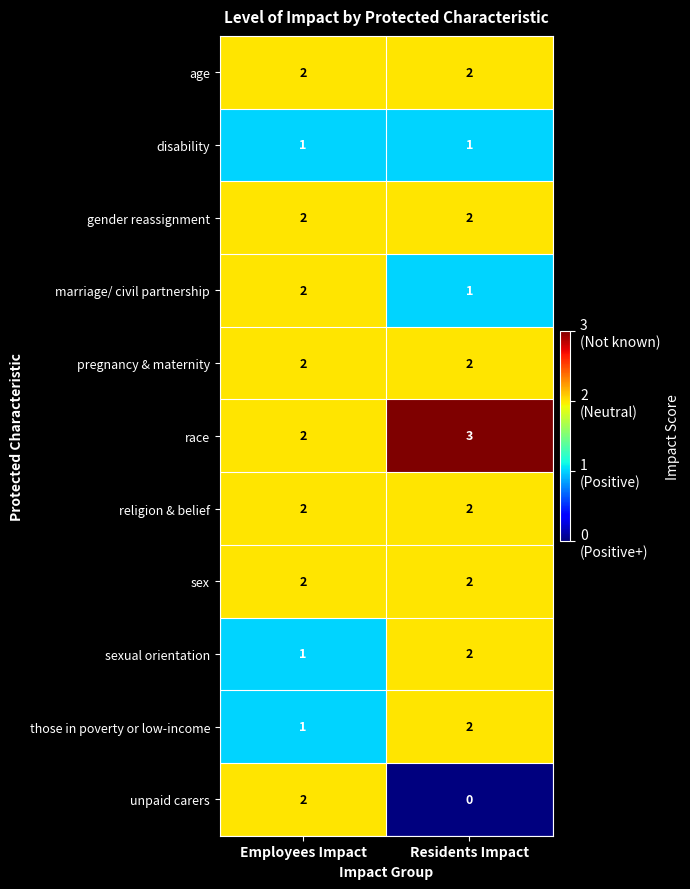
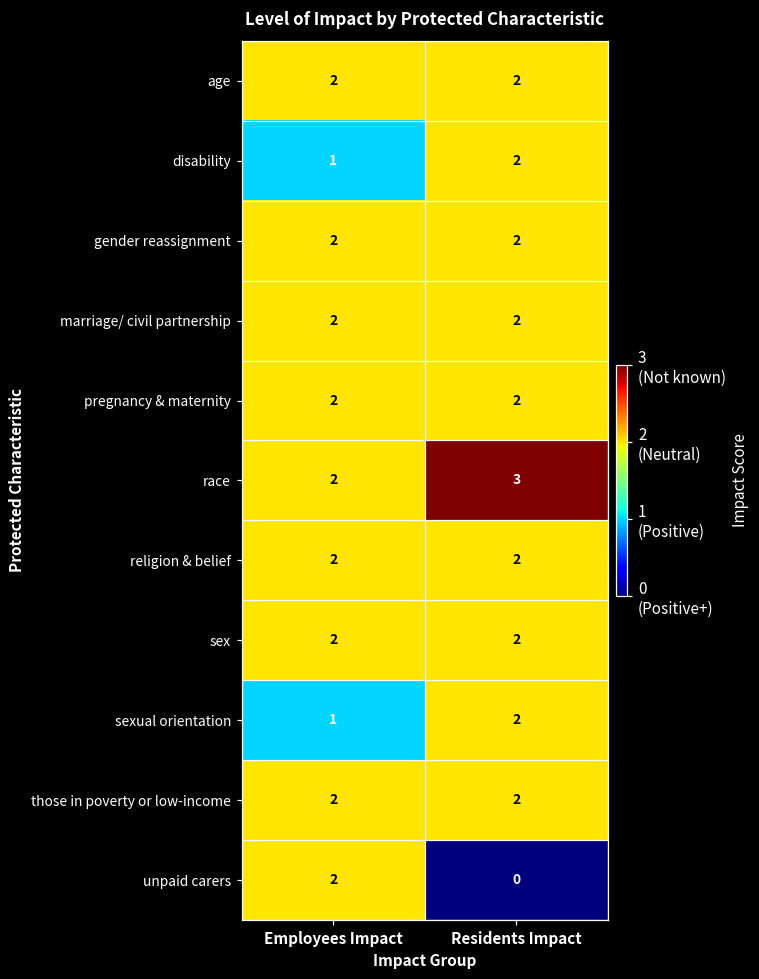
  {
    "age": {
      "Employees Impact": 2,
      "Residents Impact": 2
    },
    "disability": {
      "Employees Impact": 1,
-     "Residents Impact": 1
+     "Residents Impact": 2
    },
    "gender reassignment": {
      "Employees Impact": 2,
      "Residents Impact": 2
    },
    "marriage/ civil partnership": {
      "Employees Impact": 2,
-     "Residents Impact": 1
+     "Residents Impact": 2
    },
    "pregnancy & maternity": {
      "Employees Impact": 2,
      "Residents Impact": 2
    },
    "race": {
      "Employees Impact": 2,
      "Residents Impact": 3
    },
    "religion & belief": {
      "Employees Impact": 2,
      "Residents Impact": 2
    },
    "sex": {
      "Employees Impact": 2,
      "Residents Impact": 2
    },
    "sexual orientation": {
      "Employees Impact": 1,
      "Residents Impact": 2
    },
    "those in poverty or low-income": {
-     "Employees Impact": 1,
+     "Employees Impact": 2,
      "Residents Impact": 2
    },
    "unpaid carers": {
      "Employees Impact": 2,
      "Residents Impact": 0
    }
  }
